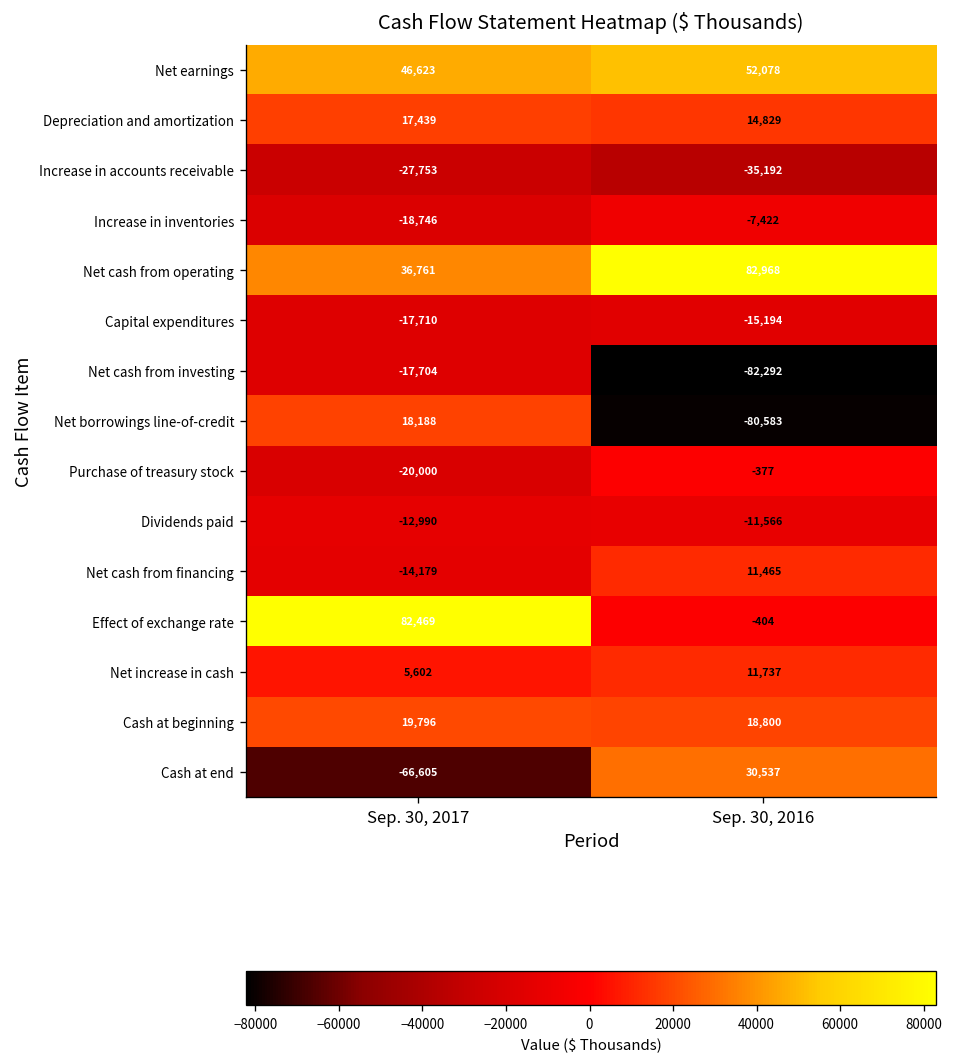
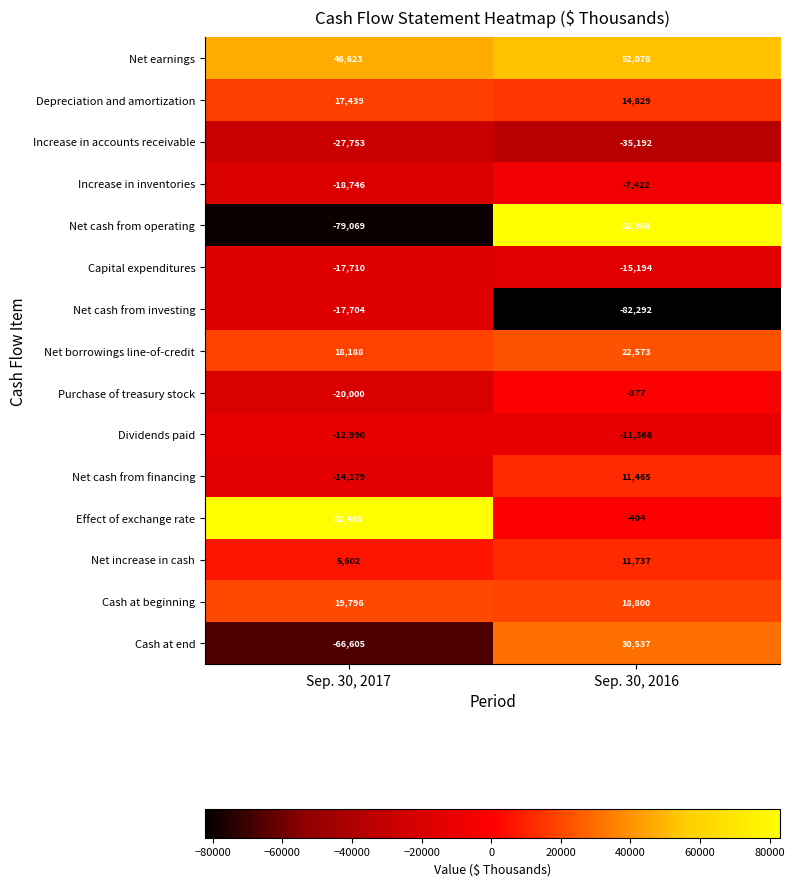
  {
    "Net earnings": {
      "Sep. 30, 2017": "46,623",
      "Sep. 30, 2016": "52,078"
    },
    "Depreciation and amortization": {
      "Sep. 30, 2017": "17,439",
      "Sep. 30, 2016": "14,829"
    },
    "Increase in accounts receivable": {
      "Sep. 30, 2017": "-27,753",
      "Sep. 30, 2016": "-35,192"
    },
    "Increase in inventories": {
      "Sep. 30, 2017": "-18,746",
      "Sep. 30, 2016": "-7,422"
    },
    "Net cash from operating": {
-     "Sep. 30, 2017": "36,761",
+     "Sep. 30, 2017": "-79,069",
      "Sep. 30, 2016": "82,968"
    },
    "Capital expenditures": {
      "Sep. 30, 2017": "-17,710",
      "Sep. 30, 2016": "-15,194"
    },
    "Net cash from investing": {
      "Sep. 30, 2017": "-17,704",
      "Sep. 30, 2016": "-82,292"
    },
    "Net borrowings line-of-credit": {
      "Sep. 30, 2017": "18,188",
-     "Sep. 30, 2016": "-80,583"
+     "Sep. 30, 2016": "22,573"
    },
    "Purchase of treasury stock": {
      "Sep. 30, 2017": "-20,000",
      "Sep. 30, 2016": "-377"
    },
    "Dividends paid": {
      "Sep. 30, 2017": "-12,990",
      "Sep. 30, 2016": "-11,566"
    },
    "Net cash from financing": {
      "Sep. 30, 2017": "-14,179",
      "Sep. 30, 2016": "11,465"
    },
    "Effect of exchange rate": {
      "Sep. 30, 2017": "82,469",
      "Sep. 30, 2016": "-404"
    },
    "Net increase in cash": {
      "Sep. 30, 2017": "5,602",
      "Sep. 30, 2016": "11,737"
    },
    "Cash at beginning": {
      "Sep. 30, 2017": "19,796",
      "Sep. 30, 2016": "18,800"
    },
    "Cash at end": {
      "Sep. 30, 2017": "-66,605",
      "Sep. 30, 2016": "30,537"
    }
  }
